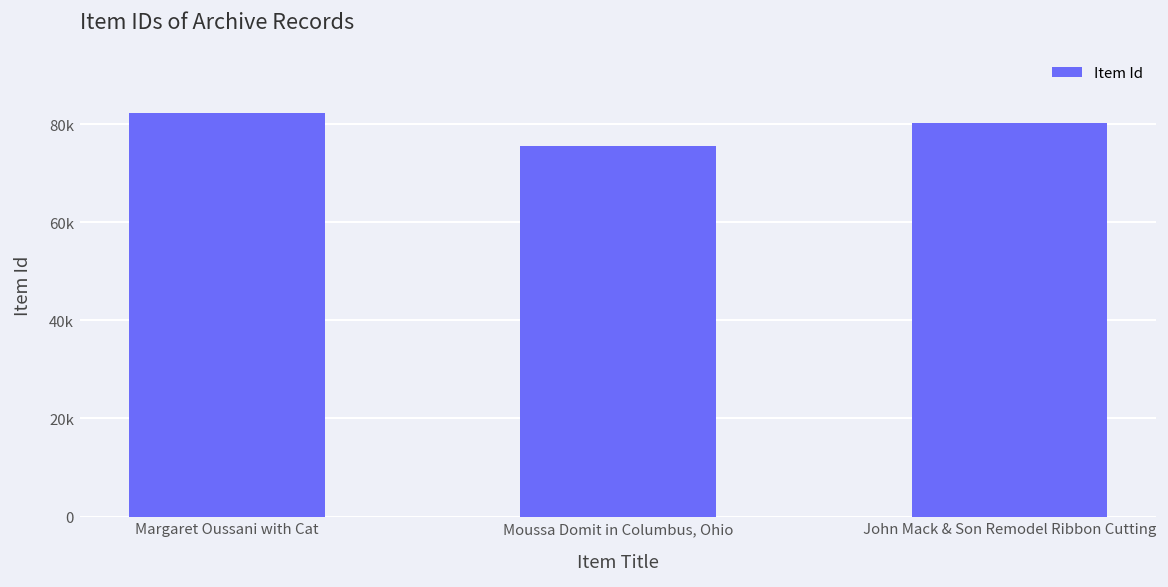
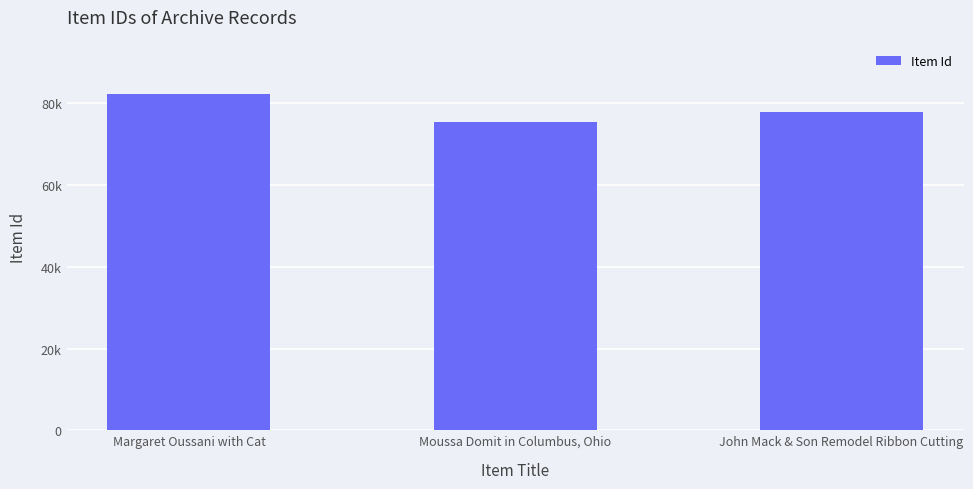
  {
    "Margaret Oussani with Cat": 82000,
    "Moussa Domit in Columbus, Ohio": 76000,
-   "John Mack & Son Remodel Ribbon Cutting": 80000
+   "John Mack & Son Remodel Ribbon Cutting": 78000
  }
